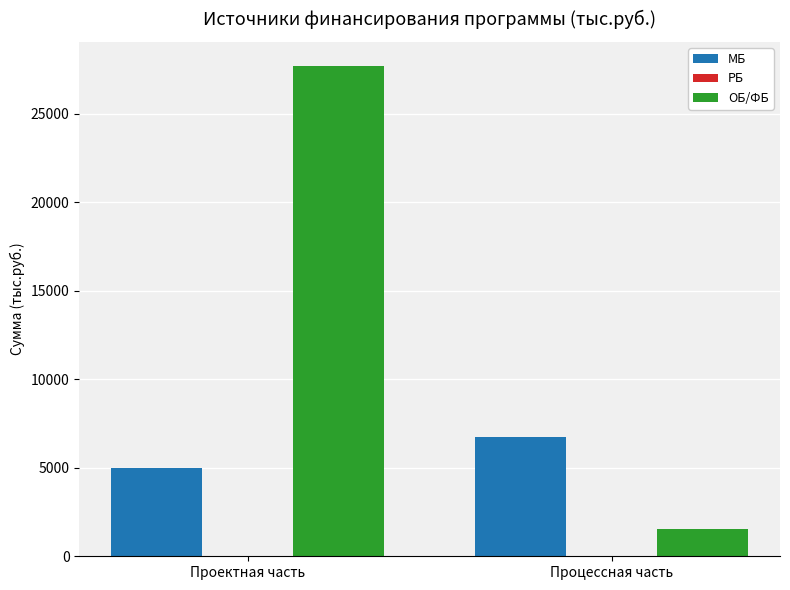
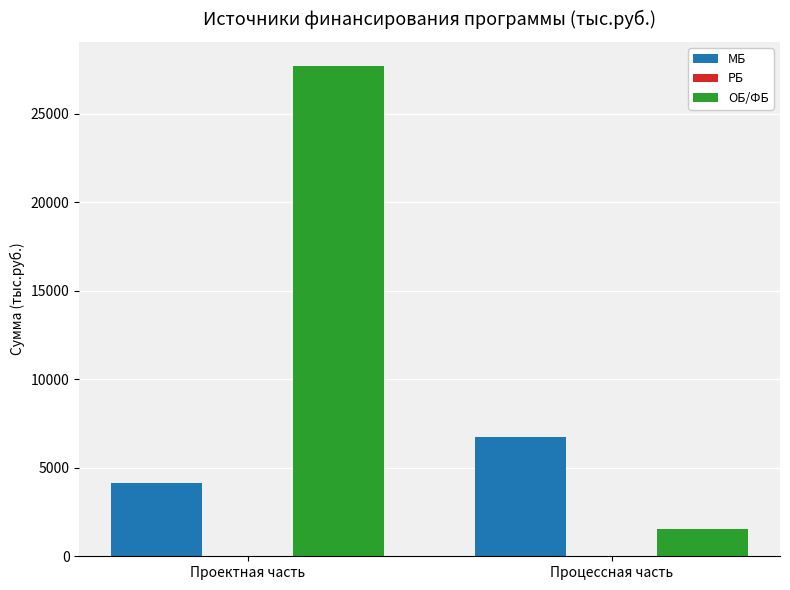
  {
    "МБ": {
-     "Проектная часть": 5000,
+     "Проектная часть": 4200,
      "Процессная часть": 6700
    },
    "РБ": {
      "Проектная часть": 0,
      "Процессная часть": 0
    },
    "ОБ/ФБ": {
      "Проектная часть": 27700,
      "Процессная часть": 1500
    }
  }
